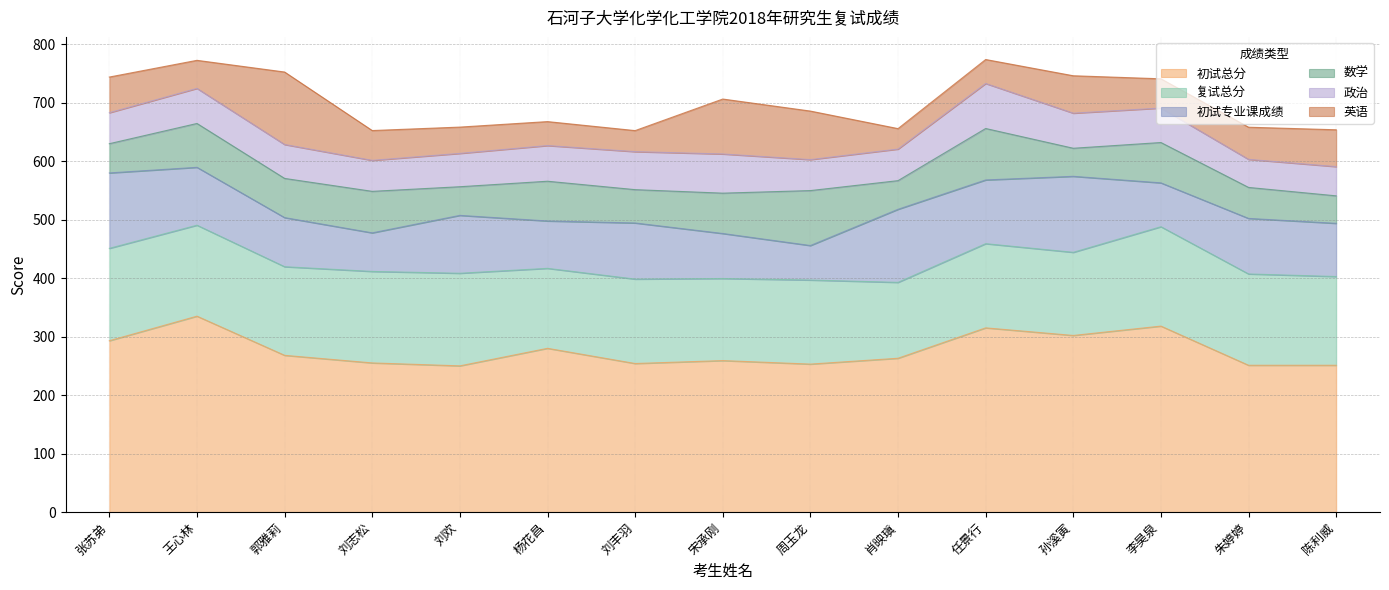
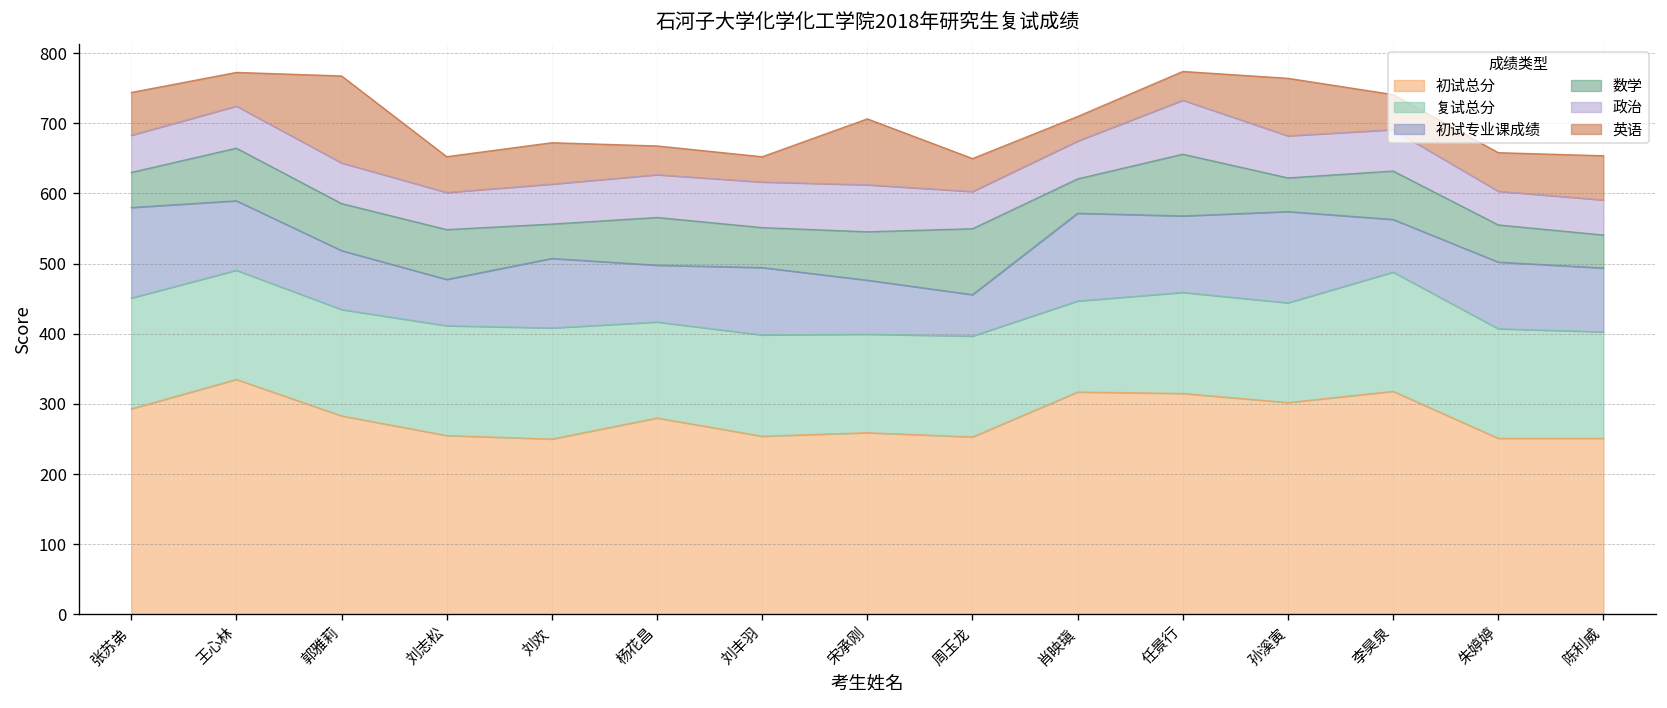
  {
    "初试总分": {
      "张苏弟": 290,
      "王心林": 340,
-     "郭雅莉": 270,
+     "郭雅莉": 280,
      "刘志松": 260,
      "刘欢": 250,
      "杨花昌": 280,
      "刘丰羽": 250,
      "宋承刚": 260,
      "周玉龙": 250,
-     "肖映瑱": 260,
+     "肖映瑱": 320,
      "任景行": 320,
      "孙溪寅": 300,
      "李昊泉": 320,
      "朱婷婷": 250,
      "陈利威": 250
    },
    "英语": {
      "张苏弟": 60,
      "王心林": 50,
      "郭雅莉": 120,
      "刘志松": 50,
-     "刘欢": 50,
+     "刘欢": 60,
      "杨花昌": 40,
      "刘丰羽": 40,
      "宋承刚": 90,
-     "周玉龙": 80,
+     "周玉龙": 50,
      "肖映瑱": 40,
      "任景行": 40,
-     "孙溪寅": 60,
+     "孙溪寅": 80,
      "朱婷婷": 60,
      "陈利威": 60
    }
  }
